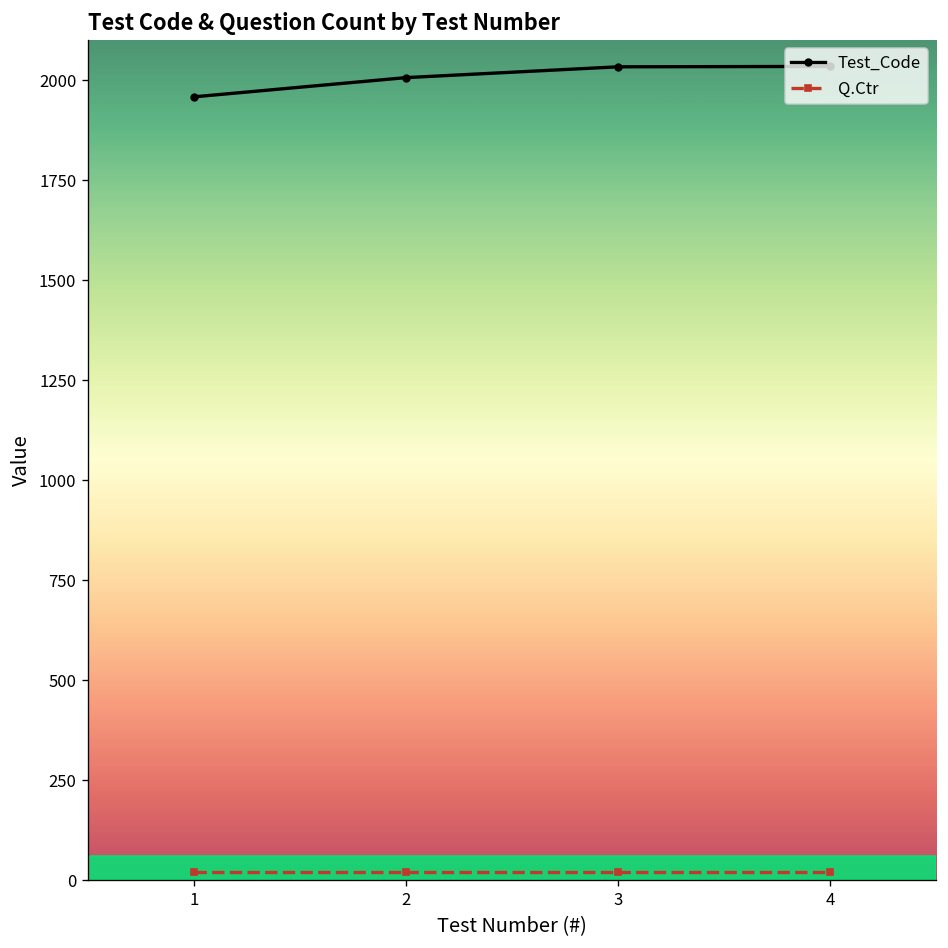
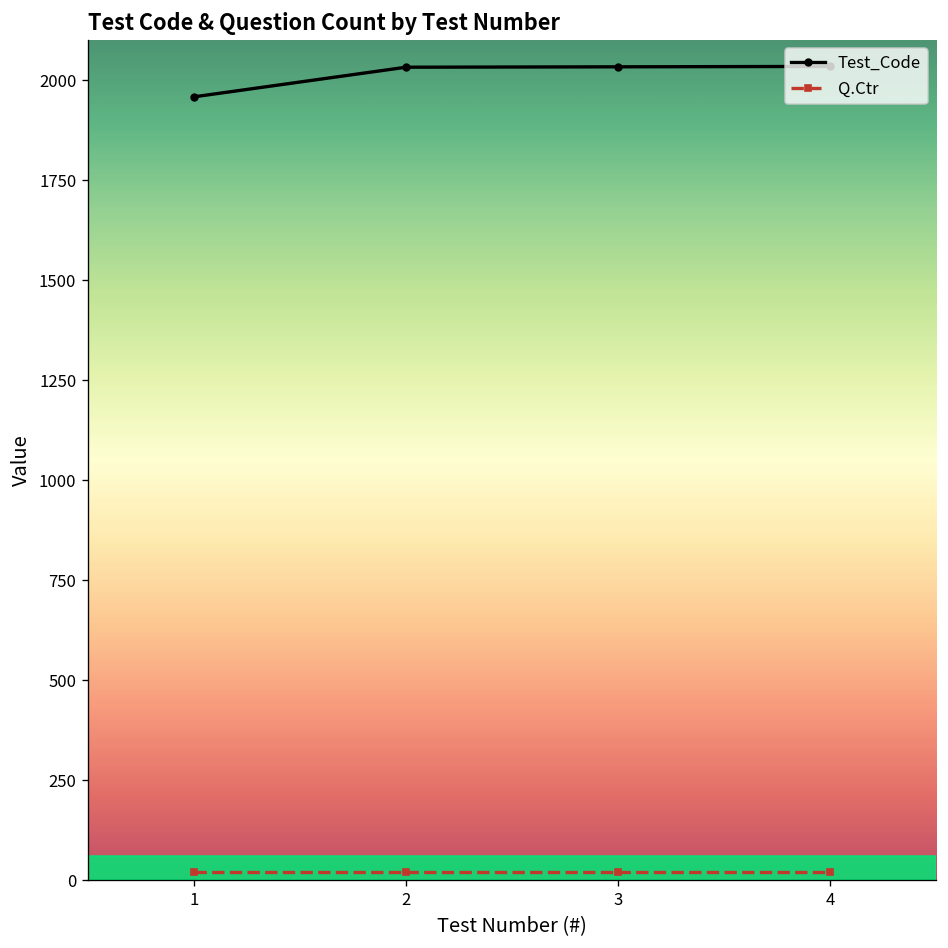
  {
    "Test_Code": {
      "1": 1960,
-     "2": 2010,
+     "2": 2030,
      "3": 2030
    }
  }
